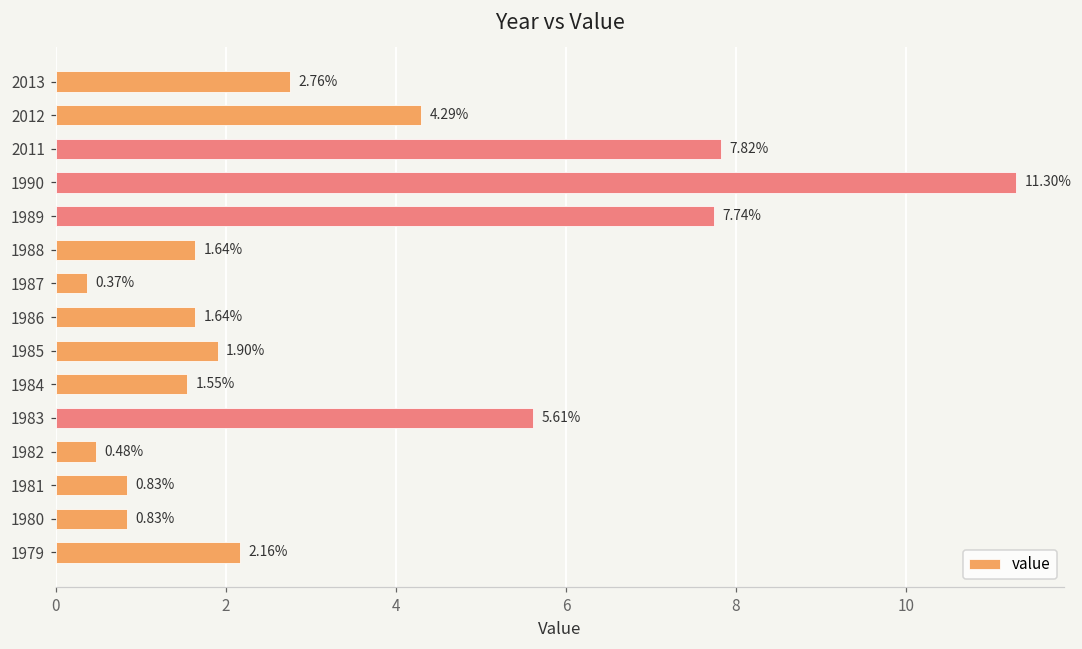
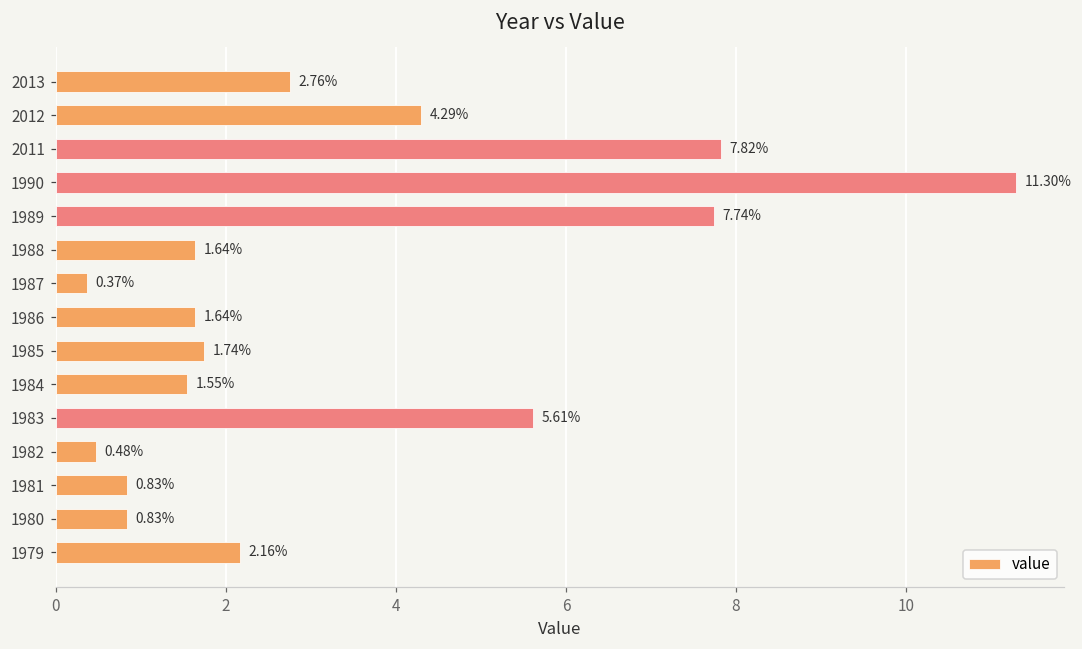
  {
    "2013": "2.76%",
    "2012": "4.29%",
    "2011": "7.82%",
    "1990": "11.30%",
    "1989": "7.74%",
    "1988": "1.64%",
    "1987": "0.37%",
    "1986": "1.64%",
-   "1985": "1.90%",
+   "1985": "1.74%",
    "1984": "1.55%",
    "1983": "5.61%",
    "1982": "0.48%",
    "1981": "0.83%",
    "1980": "0.83%",
    "1979": "2.16%"
  }
